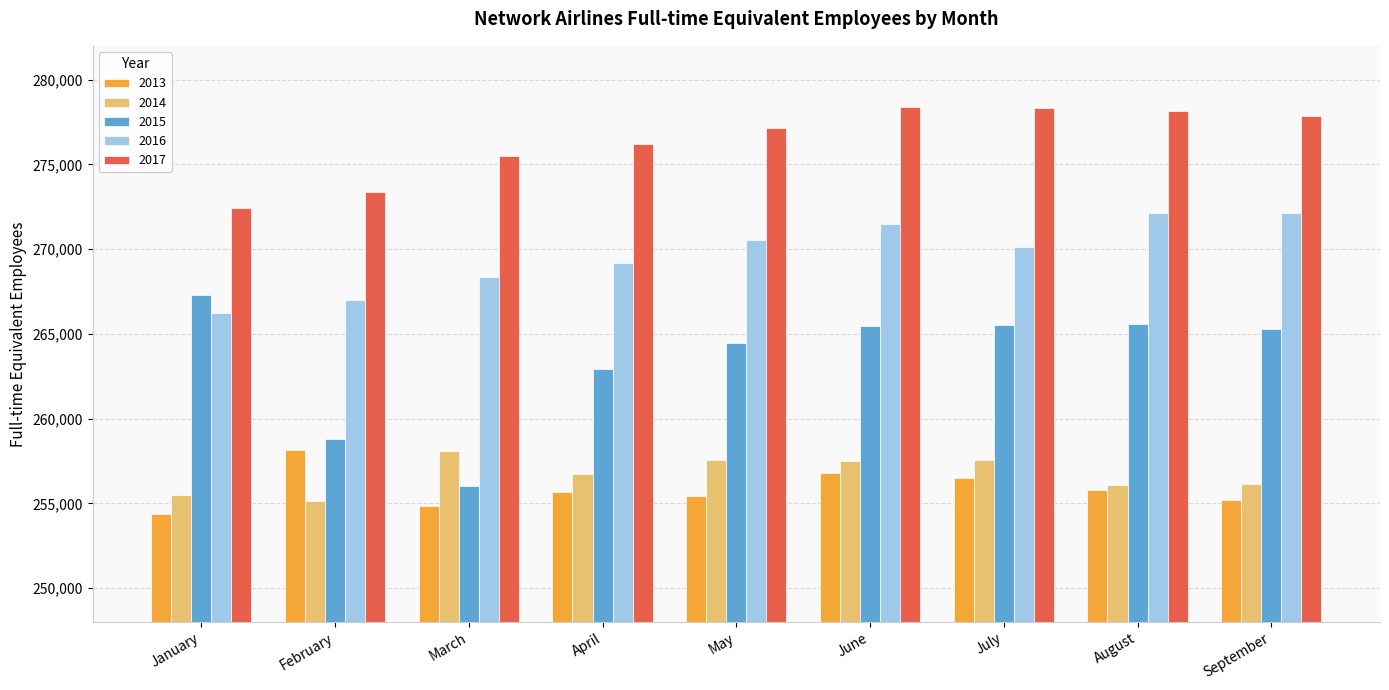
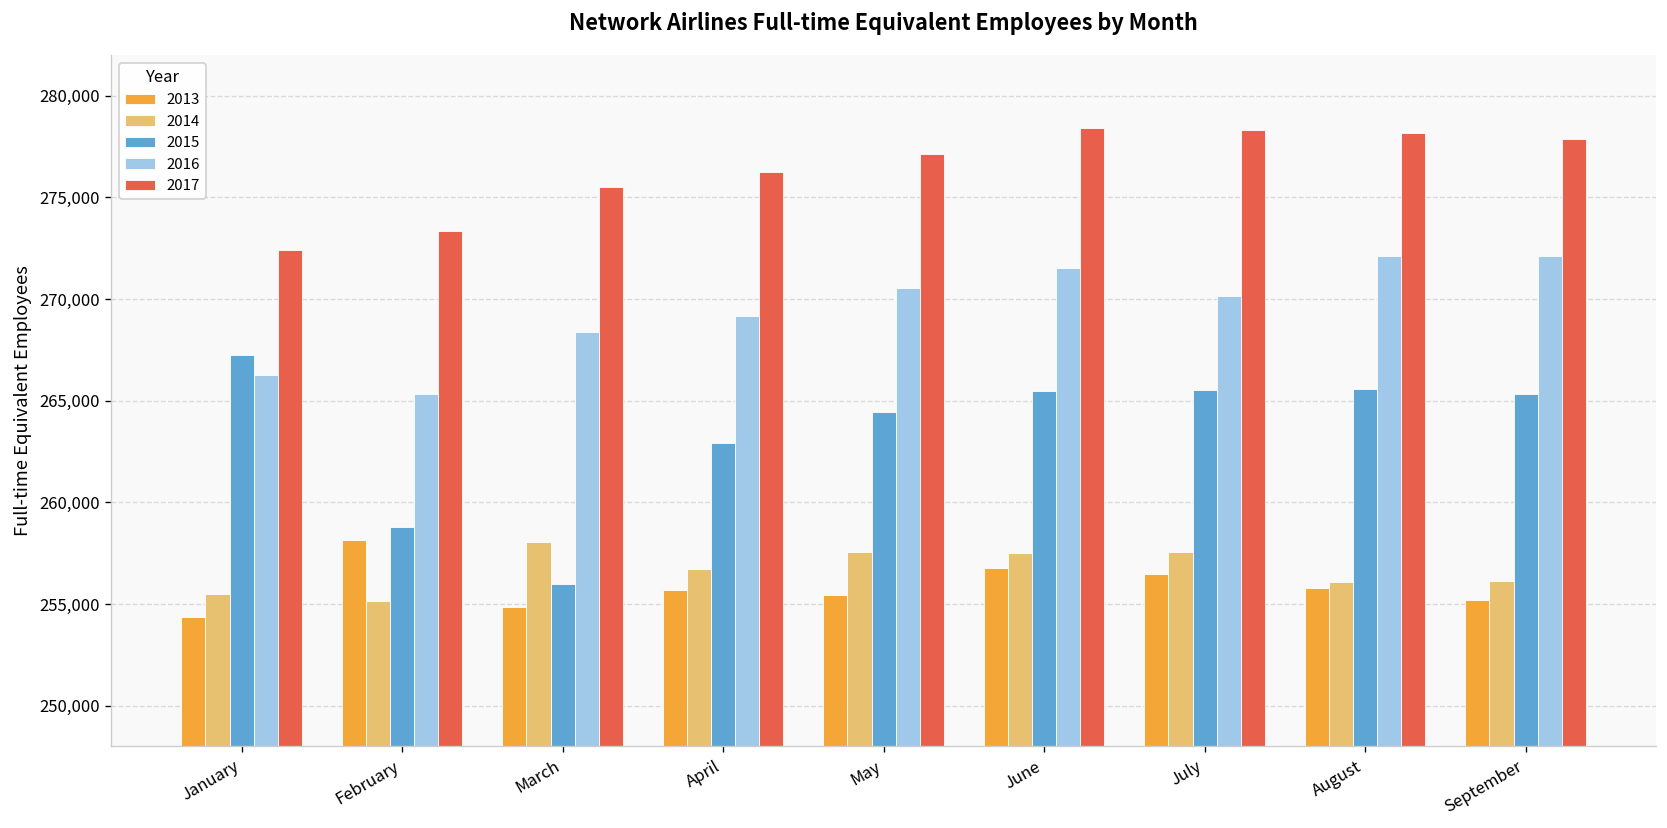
  {
    "2013": {
      "January": "254,400",
      "February": "258,100",
      "March": "254,900",
      "April": "255,700",
      "May": "255,400",
      "June": "256,800",
      "July": "256,500",
      "August": "255,800",
      "September": "255,200"
    },
    "2014": {
      "January": "255,500",
      "February": "255,200",
      "March": "258,100",
      "April": "256,700",
      "May": "257,600",
      "June": "257,500",
      "July": "257,500",
      "August": "256,100",
      "September": "256,100"
    },
    "2015": {
      "January": "267,300",
      "February": "258,800",
      "March": "256,000",
      "April": "262,900",
      "May": "264,400",
      "June": "265,500",
      "July": "265,600",
      "August": "265,600",
      "September": "265,300"
    },
    "2016": {
      "January": "266,200",
-     "February": "267,000",
+     "February": "265,300",
      "March": "268,400",
      "April": "269,200",
      "May": "270,600",
      "June": "271,500",
      "July": "270,100",
      "August": "272,100",
      "September": "272,100"
    },
    "2017": {
      "January": "272,400",
      "February": "273,400",
      "March": "275,500",
      "April": "276,200",
      "May": "277,100",
      "June": "278,400",
      "July": "278,300",
      "August": "278,200",
      "September": "277,900"
    }
  }
